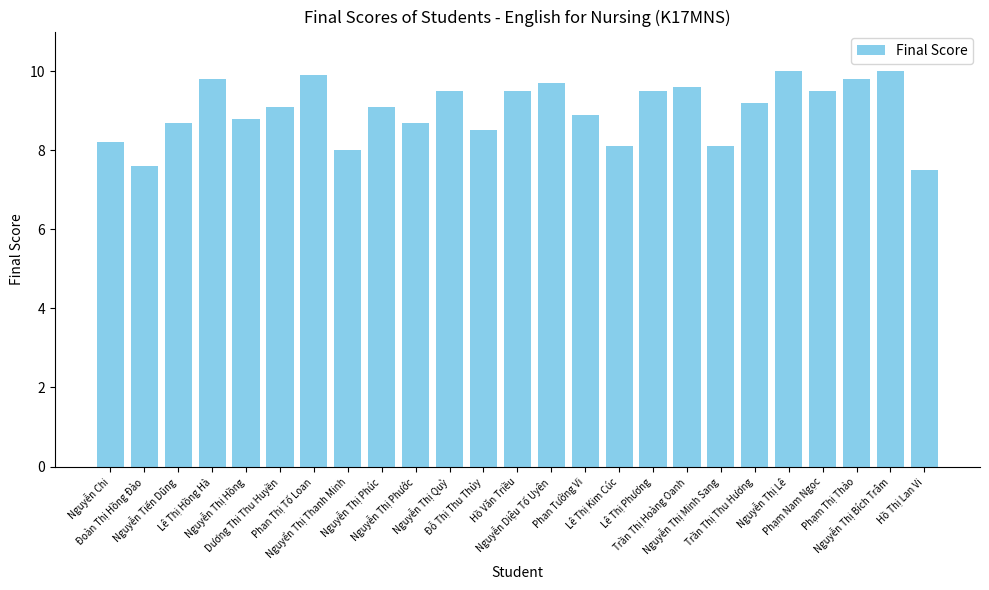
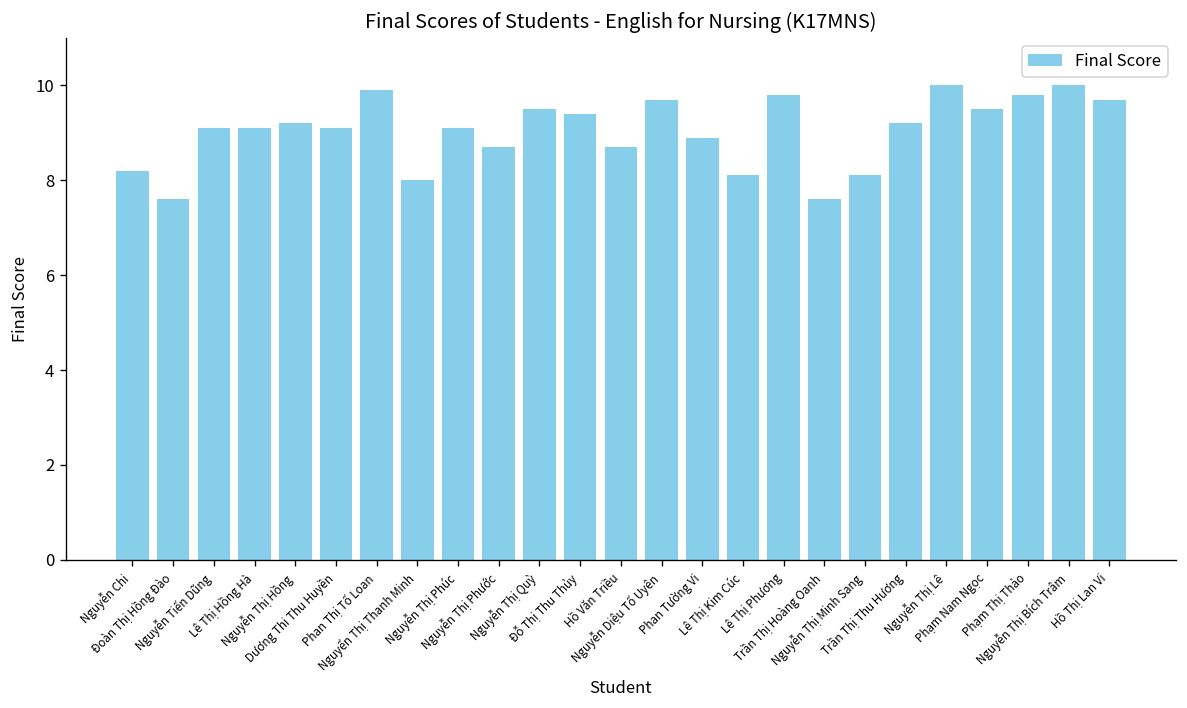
  {
    "Nguyễn Chi": 8.2,
    "Đoàn Thị Hồng Đào": 7.6,
-   "Nguyễn Tiến Dũng": 8.7,
-   "Lê Thị Hồng Hà": 9.8,
-   "Nguyễn Thị Hồng": 8.8,
+   "Nguyễn Tiến Dũng": 9.1,
+   "Lê Thị Hồng Hà": 9.1,
+   "Nguyễn Thị Hồng": 9.2,
    "Dương Thi Thu Huyền": 9.1,
    "Phan Thị Tố Loan": 9.9,
    "Nguyển Thị Thanh Minh": 8.0,
    "Nguyễn Thị Phúc": 9.1,
    "Nguyễn Thị Phước": 8.7,
    "Nguyễn Thị Quỳ": 9.5,
-   "Đỗ Thị Thu Thủy": 8.5,
-   "Hồ Văn Triều": 9.5,
+   "Đỗ Thị Thu Thủy": 9.4,
+   "Hồ Văn Triều": 8.7,
    "Nguyễn Diệu Tố Uyên": 9.7,
    "Phan Tường Vi": 8.9,
    "Lê Thị Kim Cúc": 8.1,
-   "Lê Thị Phương": 9.5,
-   "Trần Thị Hoàng Oanh": 9.6,
+   "Lê Thị Phương": 9.8,
+   "Trần Thị Hoàng Oanh": 7.6,
    "Nguyễn Thị Minh Sang": 8.1,
    "Trần Thị Thu Hương": 9.2,
    "Nguyễn Thị Lê": 10.0,
    "Phạm Nam Ngọc": 9.5,
    "Phạm Thị Thảo": 9.8,
    "Nguyễn Thị Bích Trâm": 10.0,
-   "Hồ Thị Lan Vi": 7.5
+   "Hồ Thị Lan Vi": 9.7
  }
